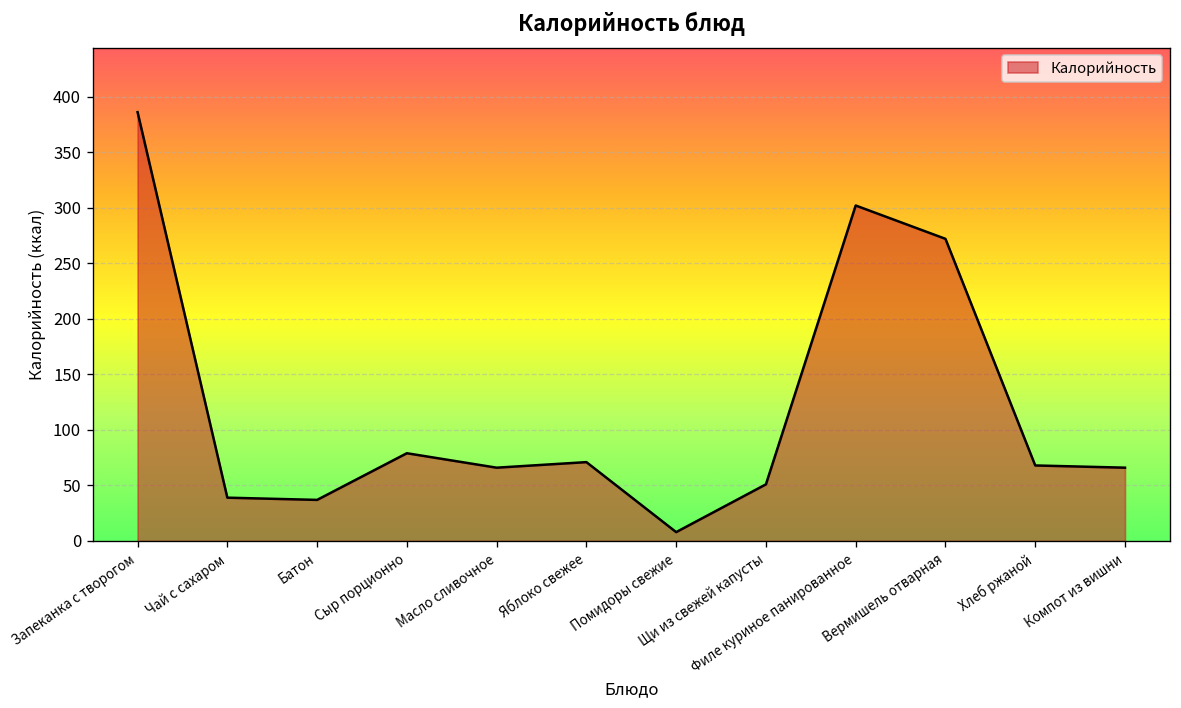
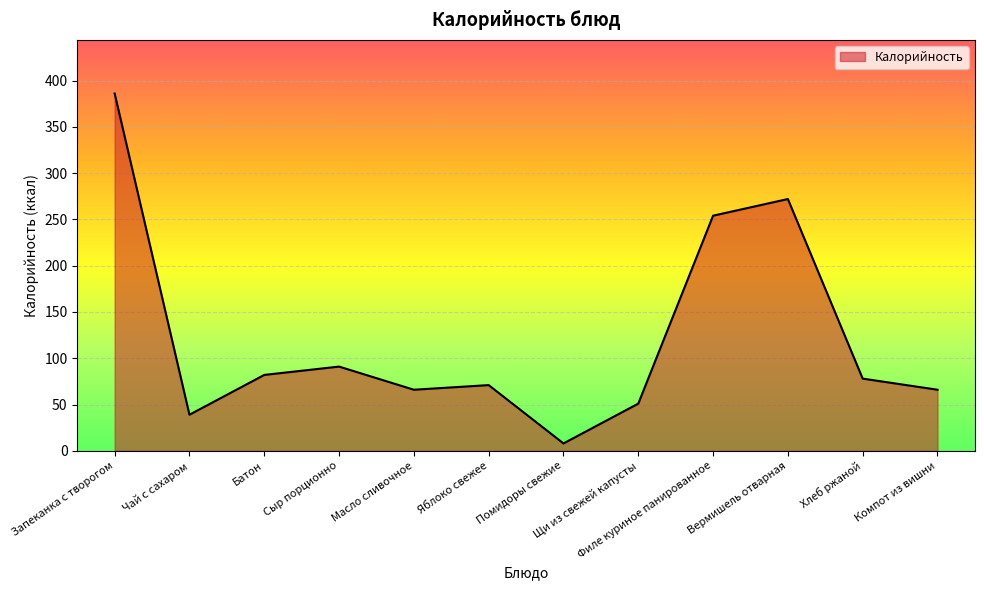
  {
    "Запеканка с творогом": 390,
    "Чай с сахаром": 40,
-   "Батон": 40,
-   "Сыр порционно": 80,
+   "Батон": 80,
+   "Сыр порционно": 90,
    "Масло сливочное": 70,
    "Яблоко свежее": 70,
    "Помидоры свежие": 10,
    "Щи из свежей капусты": 50,
-   "Филе куриное панированное": 300,
+   "Филе куриное панированное": 250,
    "Вермишель отварная": 270,
-   "Хлеб ржаной": 70,
+   "Хлеб ржаной": 80,
    "Компот из вишни": 70
  }
